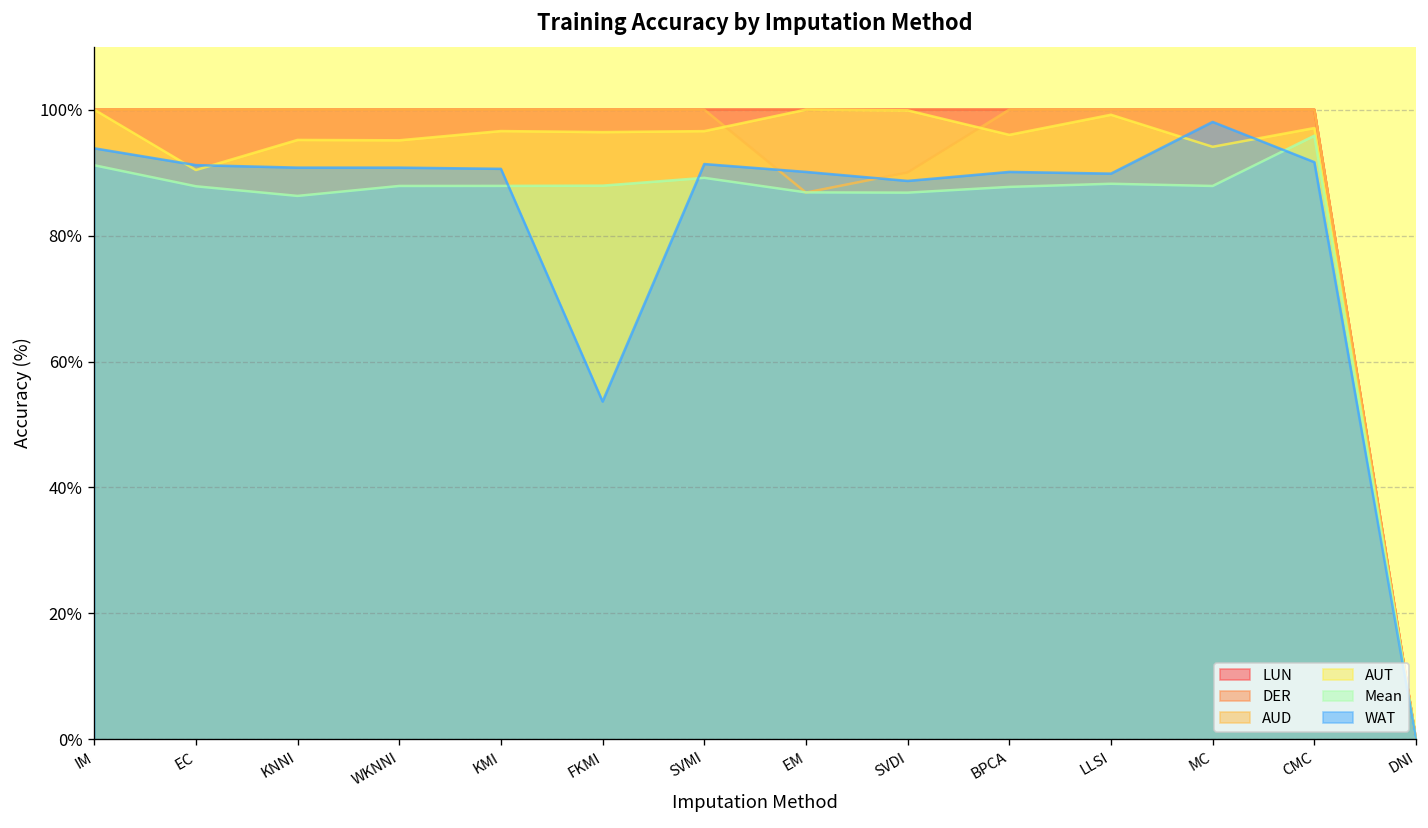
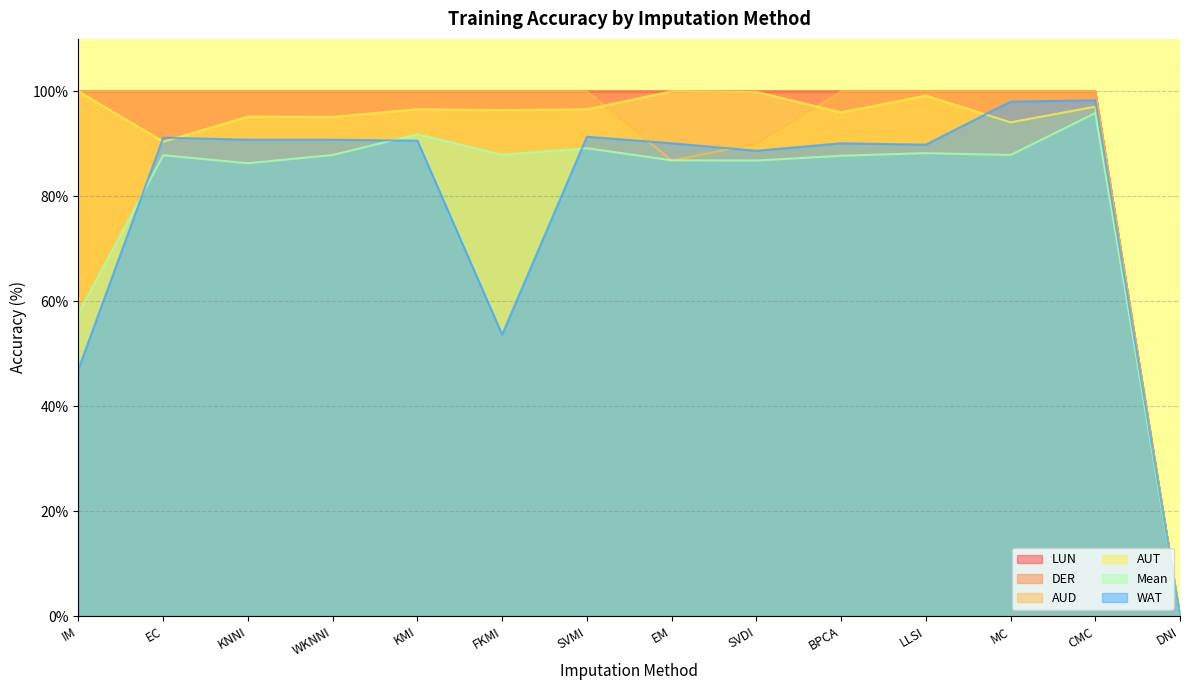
  {
    "Mean": {
-     "IM": "91%",
+     "IM": "58%",
      "EC": "88%",
      "KNNI": "86%",
      "WKNNI": "88%",
-     "KMI": "88%",
+     "KMI": "92%",
      "FKMI": "88%",
      "SVMI": "89%",
      "SVDI": "87%",
      "BPCA": "88%",
      "LLSI": "88%",
      "MC": "88%",
      "CMC": "96%"
    },
    "WAT": {
-     "IM": "94%",
+     "IM": "47%",
      "EC": "91%",
      "KNNI": "91%",
      "WKNNI": "91%",
      "KMI": "91%",
      "FKMI": "54%",
      "SVMI": "91%",
      "EM": "90%",
      "SVDI": "89%",
      "BPCA": "90%",
      "LLSI": "90%",
      "MC": "98%",
-     "CMC": "92%"
+     "CMC": "98%"
    }
  }
